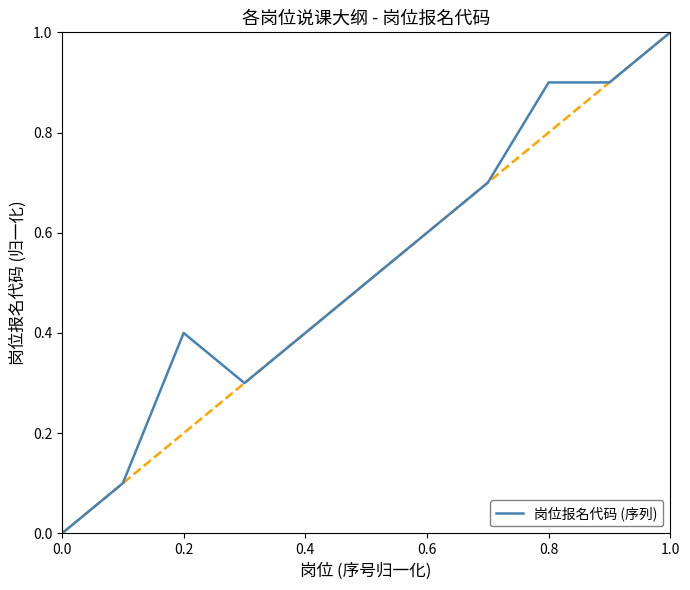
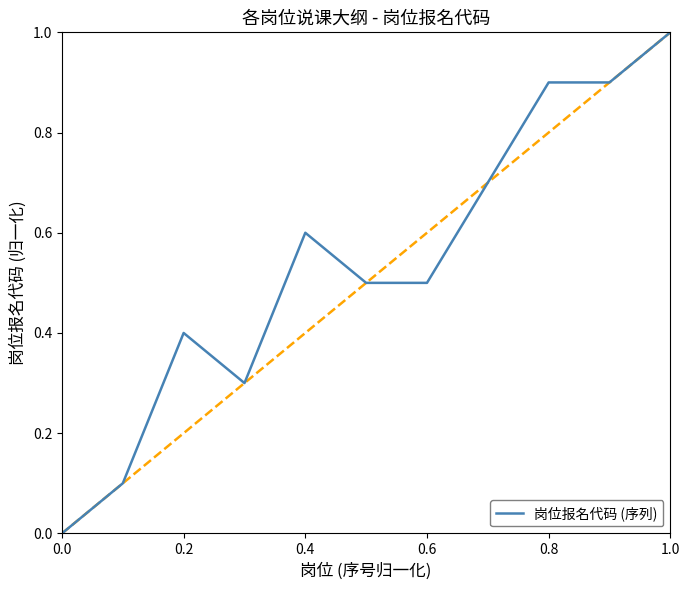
  {
    "岗位报名代码 (序列)": {
      "0.2": 0.40,
-     "0.4": 0.40,
-     "0.6": 0.60,
+     "0.4": 0.60,
+     "0.6": 0.50,
      "0.8": 0.90
    }
  }
